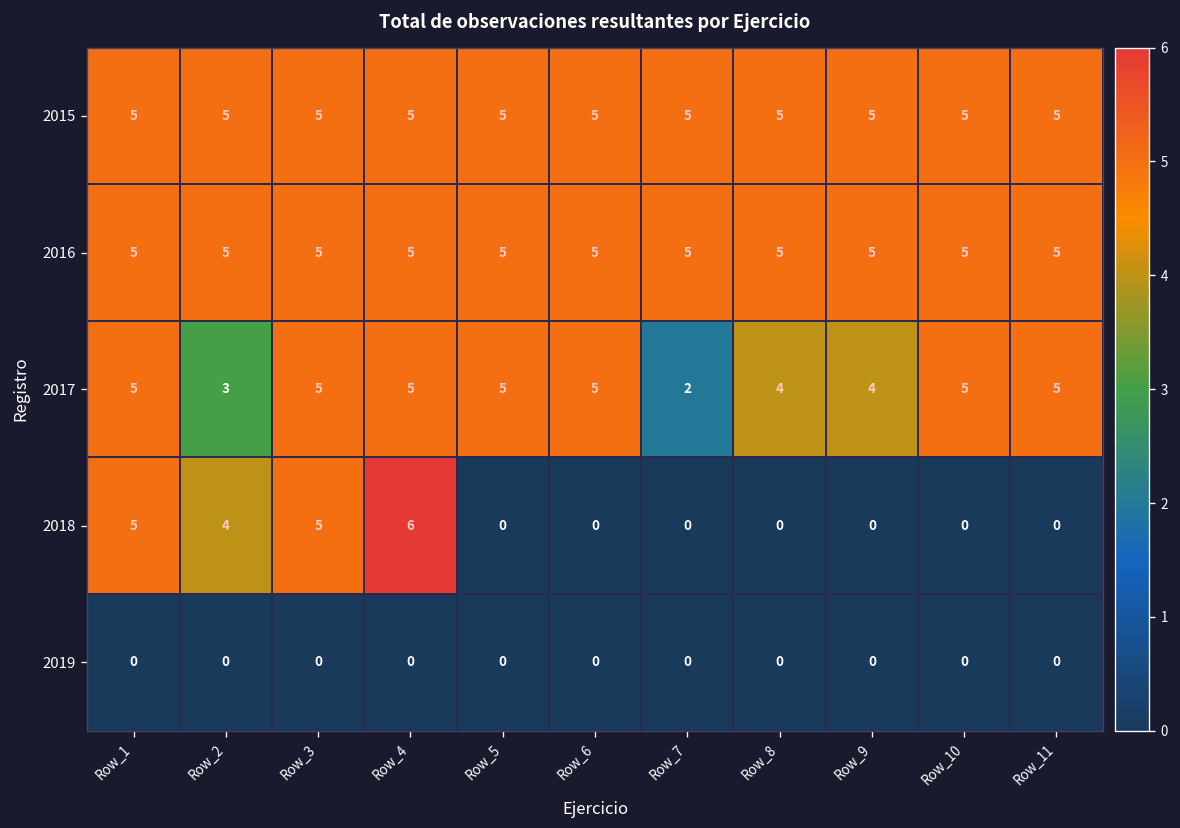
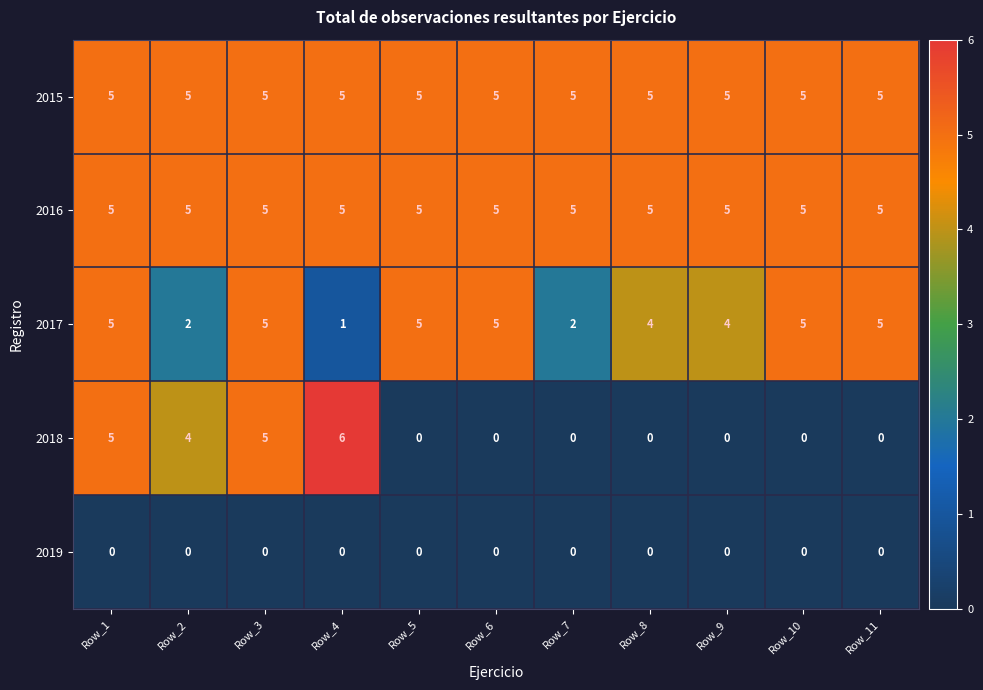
  {
    "2015": {
      "Row_1": 5,
      "Row_2": 5,
      "Row_3": 5,
      "Row_4": 5,
      "Row_5": 5,
      "Row_6": 5,
      "Row_7": 5,
      "Row_8": 5,
      "Row_9": 5,
      "Row_10": 5,
      "Row_11": 5
    },
    "2016": {
      "Row_1": 5,
      "Row_2": 5,
      "Row_3": 5,
      "Row_4": 5,
      "Row_5": 5,
      "Row_6": 5,
      "Row_7": 5,
      "Row_8": 5,
      "Row_9": 5,
      "Row_10": 5,
      "Row_11": 5
    },
    "2017": {
      "Row_1": 5,
-     "Row_2": 3,
+     "Row_2": 2,
      "Row_3": 5,
-     "Row_4": 5,
+     "Row_4": 1,
      "Row_5": 5,
      "Row_6": 5,
      "Row_7": 2,
      "Row_8": 4,
      "Row_9": 4,
      "Row_10": 5,
      "Row_11": 5
    },
    "2018": {
      "Row_1": 5,
      "Row_2": 4,
      "Row_3": 5,
      "Row_4": 6,
      "Row_5": 0,
      "Row_6": 0,
      "Row_7": 0,
      "Row_8": 0,
      "Row_9": 0,
      "Row_10": 0,
      "Row_11": 0
    },
    "2019": {
      "Row_1": 0,
      "Row_2": 0,
      "Row_3": 0,
      "Row_4": 0,
      "Row_5": 0,
      "Row_6": 0,
      "Row_7": 0,
      "Row_8": 0,
      "Row_9": 0,
      "Row_10": 0,
      "Row_11": 0
    }
  }
